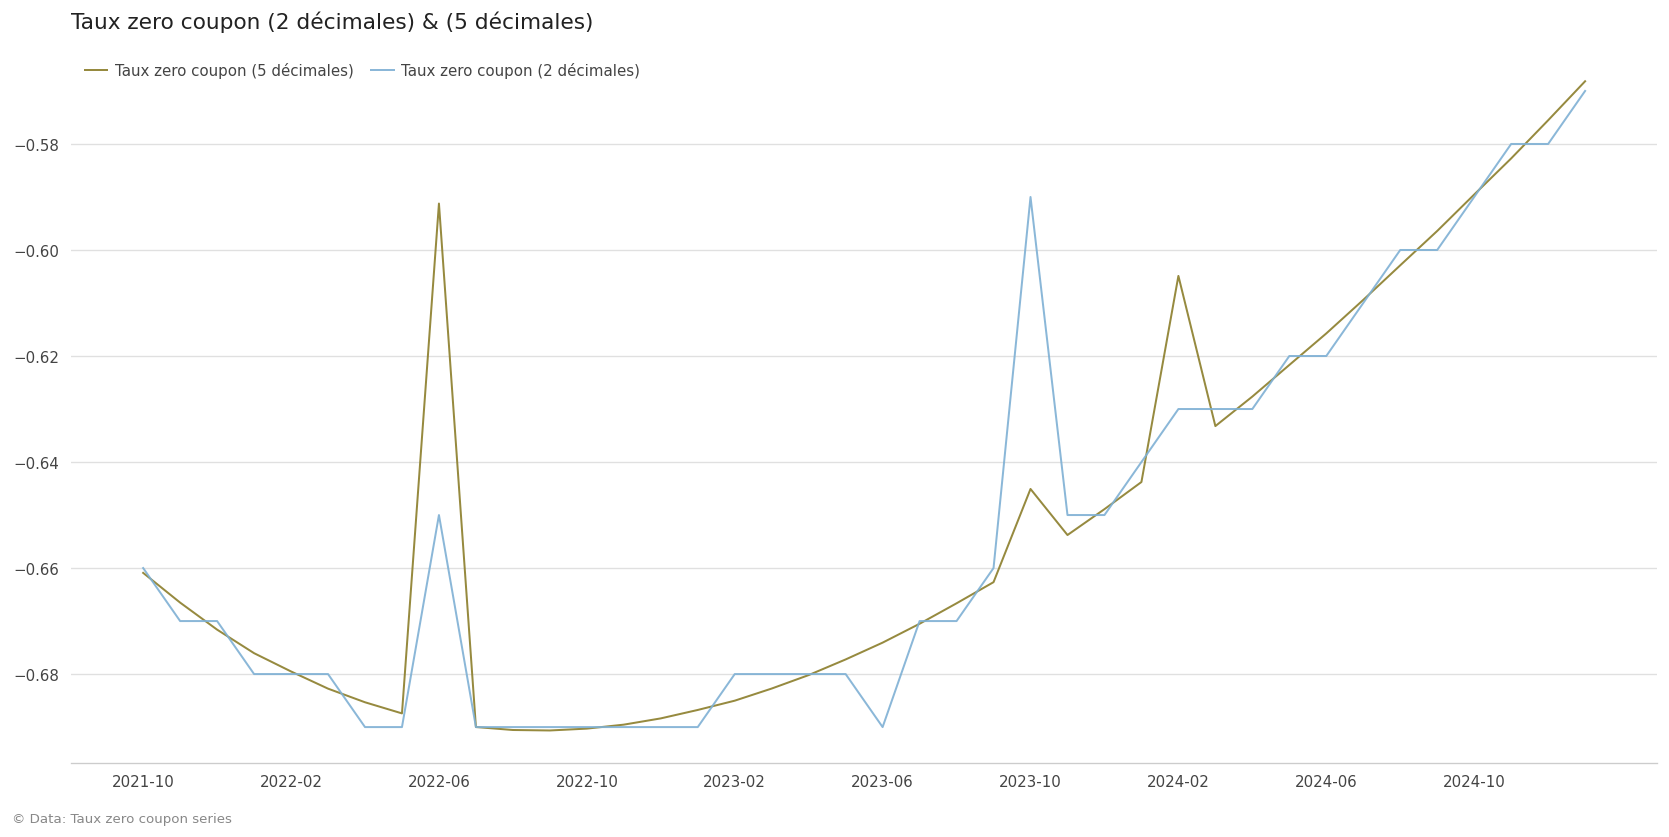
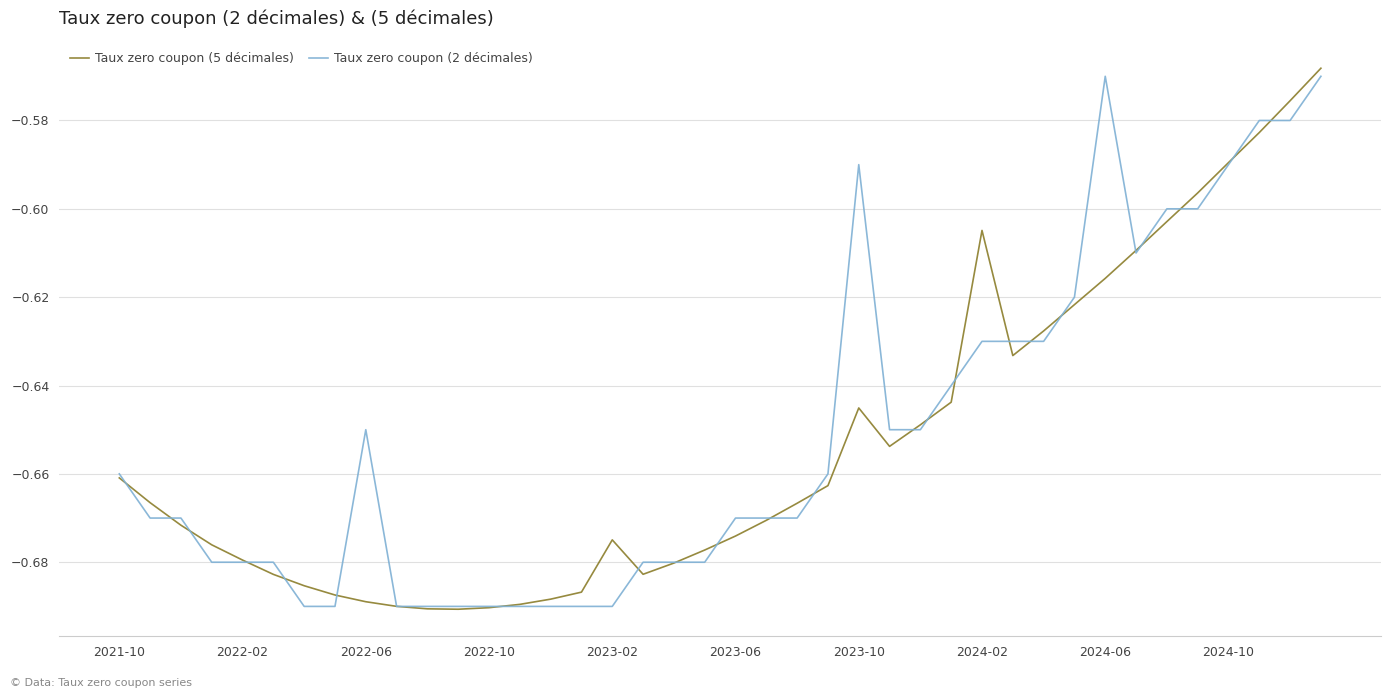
  {
    "Taux zero coupon (5 décimales)": {
      "2021-10": -0.661,
-     "2022-06": -0.591,
-     "2023-02": -0.685,
+     "2022-06": -0.689,
+     "2023-02": -0.675,
      "2023-06": -0.674,
      "2023-10": -0.645,
      "2024-02": -0.605,
      "2024-06": -0.616
    },
    "Taux zero coupon (2 décimales)": {
      "2021-10": -0.66,
      "2022-06": -0.65,
-     "2023-02": -0.68,
-     "2023-06": -0.69,
+     "2023-02": -0.69,
+     "2023-06": -0.67,
      "2023-10": -0.59,
      "2024-02": -0.63,
-     "2024-06": -0.62
+     "2024-06": -0.57
    }
  }
